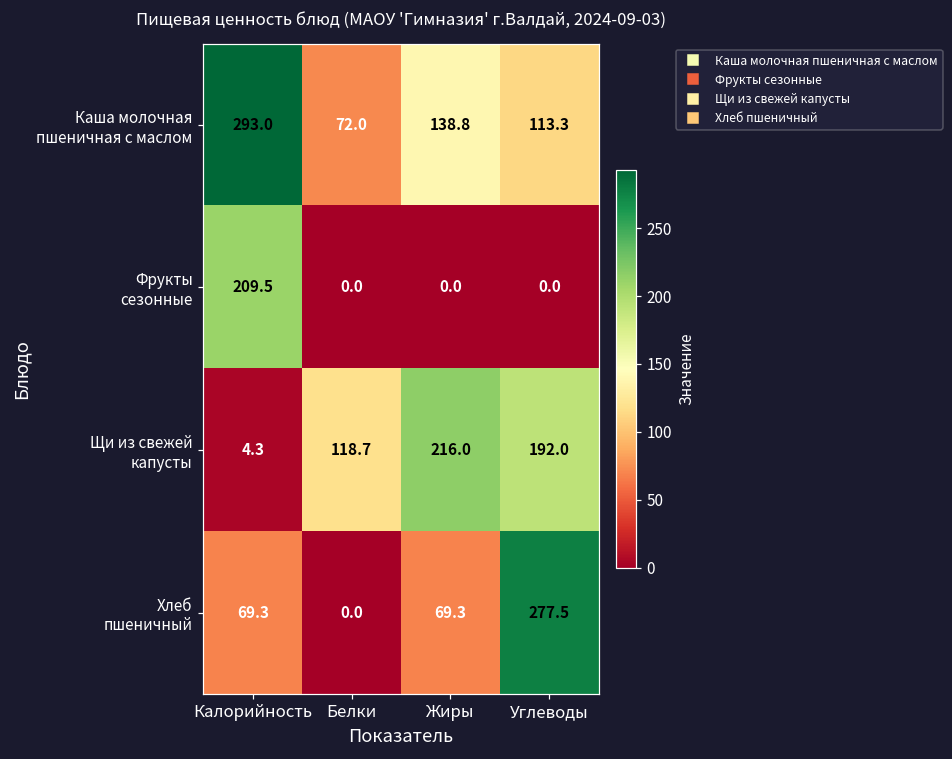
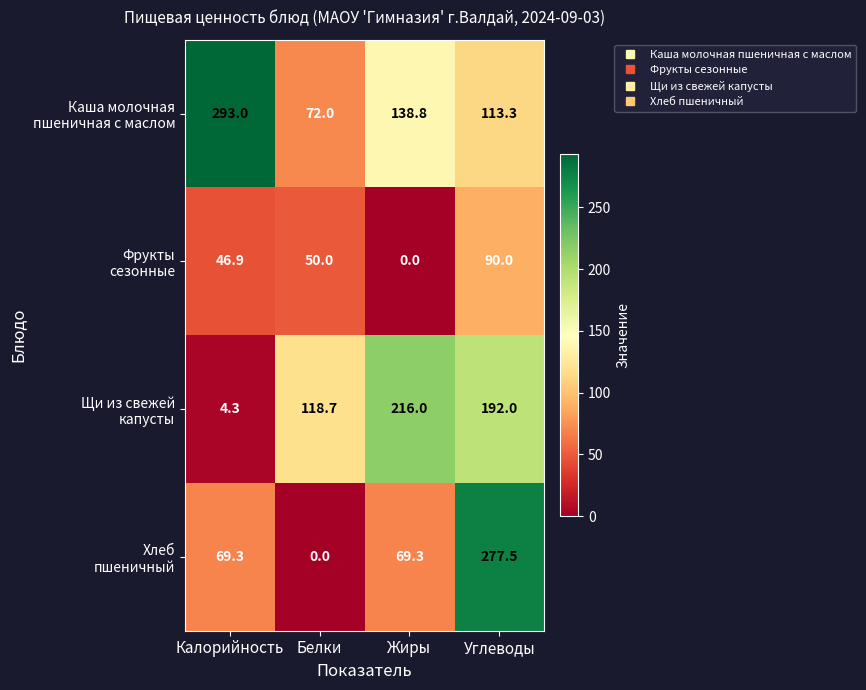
  {
    "Каша молочная пшеничная с маслом": {
      "Калорийность": 293.0,
      "Белки": 72.0,
      "Жиры": 138.8,
      "Углеводы": 113.3
    },
    "Фрукты сезонные": {
-     "Калорийность": 209.5,
-     "Белки": 0.0,
+     "Калорийность": 46.9,
+     "Белки": 50.0,
      "Жиры": 0.0,
-     "Углеводы": 0.0
+     "Углеводы": 90.0
    },
    "Щи из свежей капусты": {
      "Калорийность": 4.3,
      "Белки": 118.7,
      "Жиры": 216.0,
      "Углеводы": 192.0
    },
    "Хлеб пшеничный": {
      "Калорийность": 69.3,
      "Белки": 0.0,
      "Жиры": 69.3,
      "Углеводы": 277.5
    }
  }
